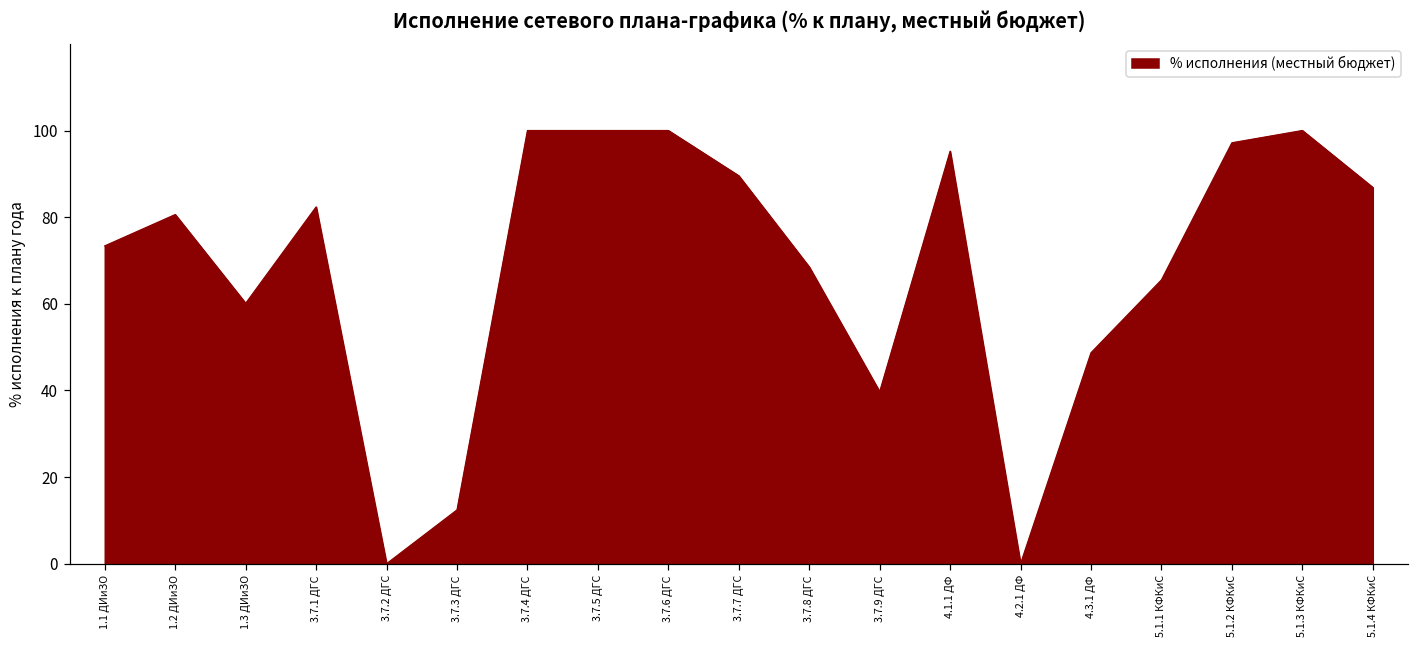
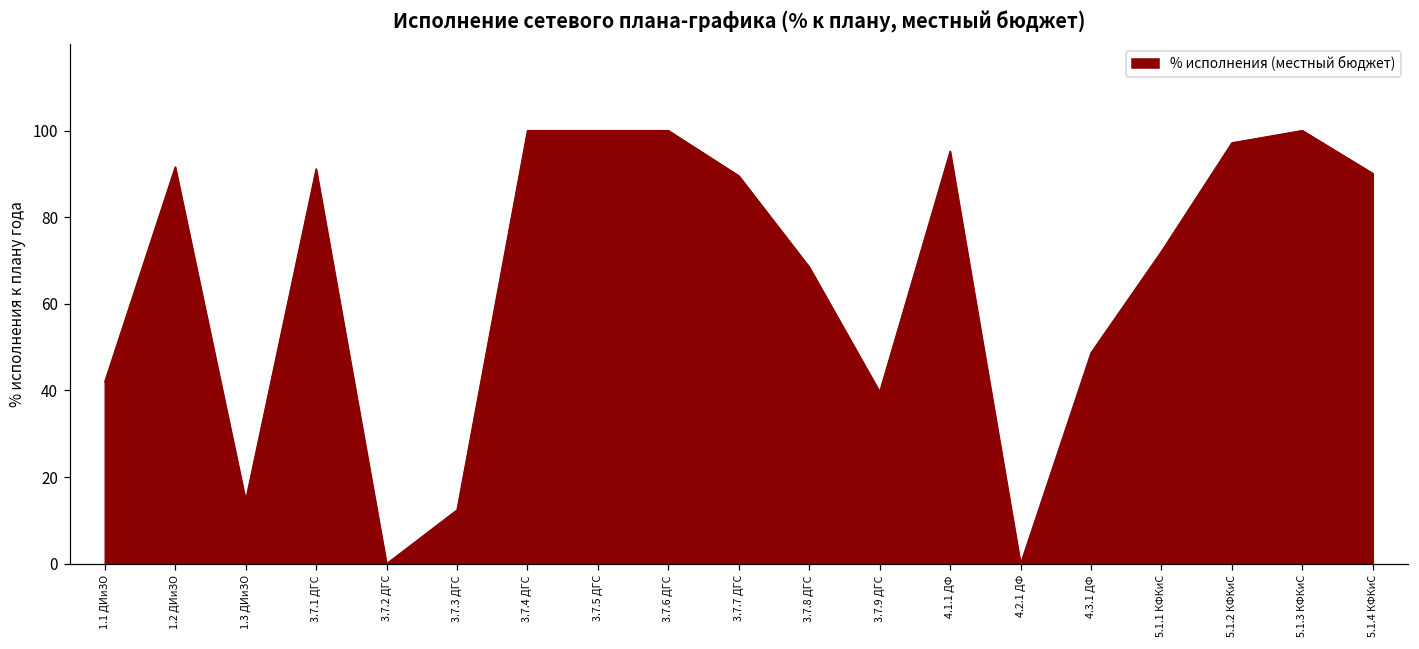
  {
-   "1.1 ДИиЗО": 73,
-   "1.2 ДИиЗО": 81,
-   "1.3 ДИиЗО": 60,
-   "3.7.1 ДГС": 82,
+   "1.1 ДИиЗО": 42,
+   "1.2 ДИиЗО": 92,
+   "1.3 ДИиЗО": 15,
+   "3.7.1 ДГС": 91,
    "3.7.2 ДГС": 0,
    "3.7.3 ДГС": 12,
    "3.7.4 ДГС": 100,
    "3.7.5 ДГС": 100,
    "3.7.6 ДГС": 100,
    "3.7.7 ДГС": 90,
    "3.7.8 ДГС": 69,
    "3.7.9 ДГС": 40,
    "4.1.1 ДФ": 95,
    "4.2.1 ДФ": 0,
    "4.3.1 ДФ": 49,
-   "5.1.1 КФКиС": 66,
+   "5.1.1 КФКиС": 72,
    "5.1.2 КФКиС": 97,
    "5.1.3 КФКиС": 100,
-   "5.1.4 КФКиС": 87
+   "5.1.4 КФКиС": 90
  }
